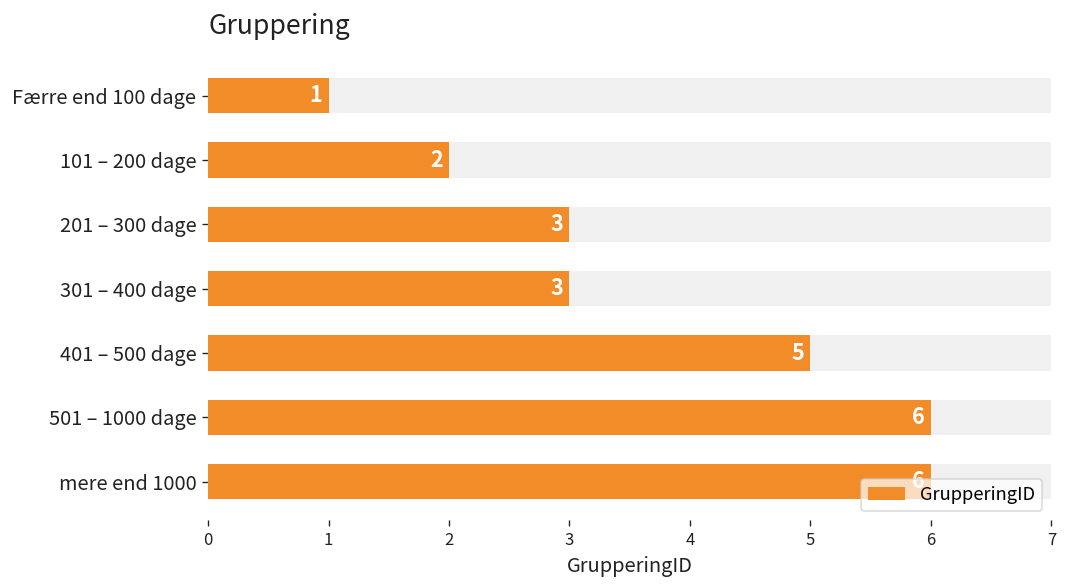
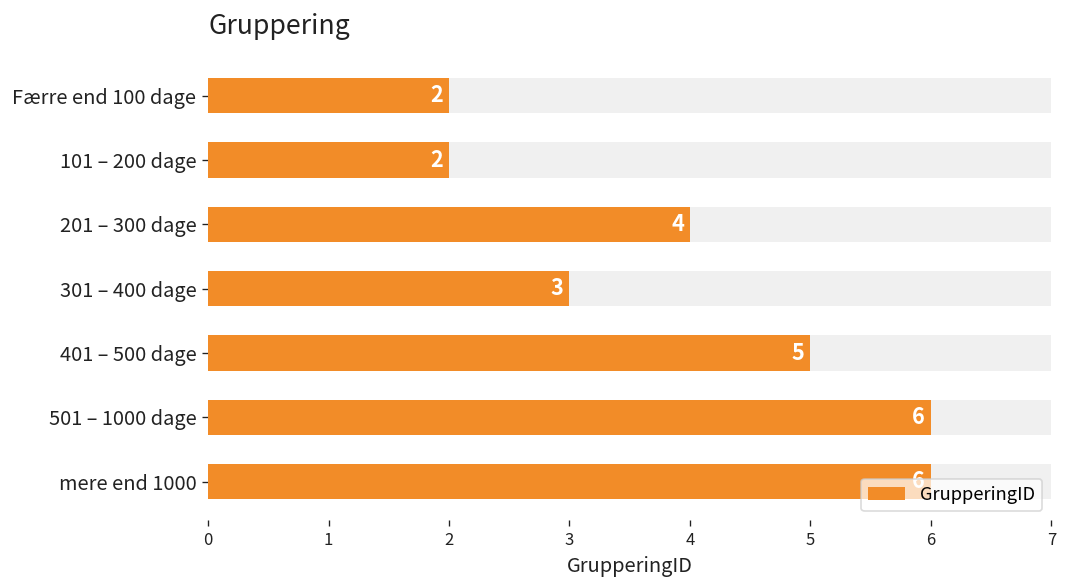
  {
    "GrupperingID": {
-     "Færre end 100 dage": 1,
-     "201 – 300 dage": 3
+     "Færre end 100 dage": 2,
+     "201 – 300 dage": 4
    }
  }
